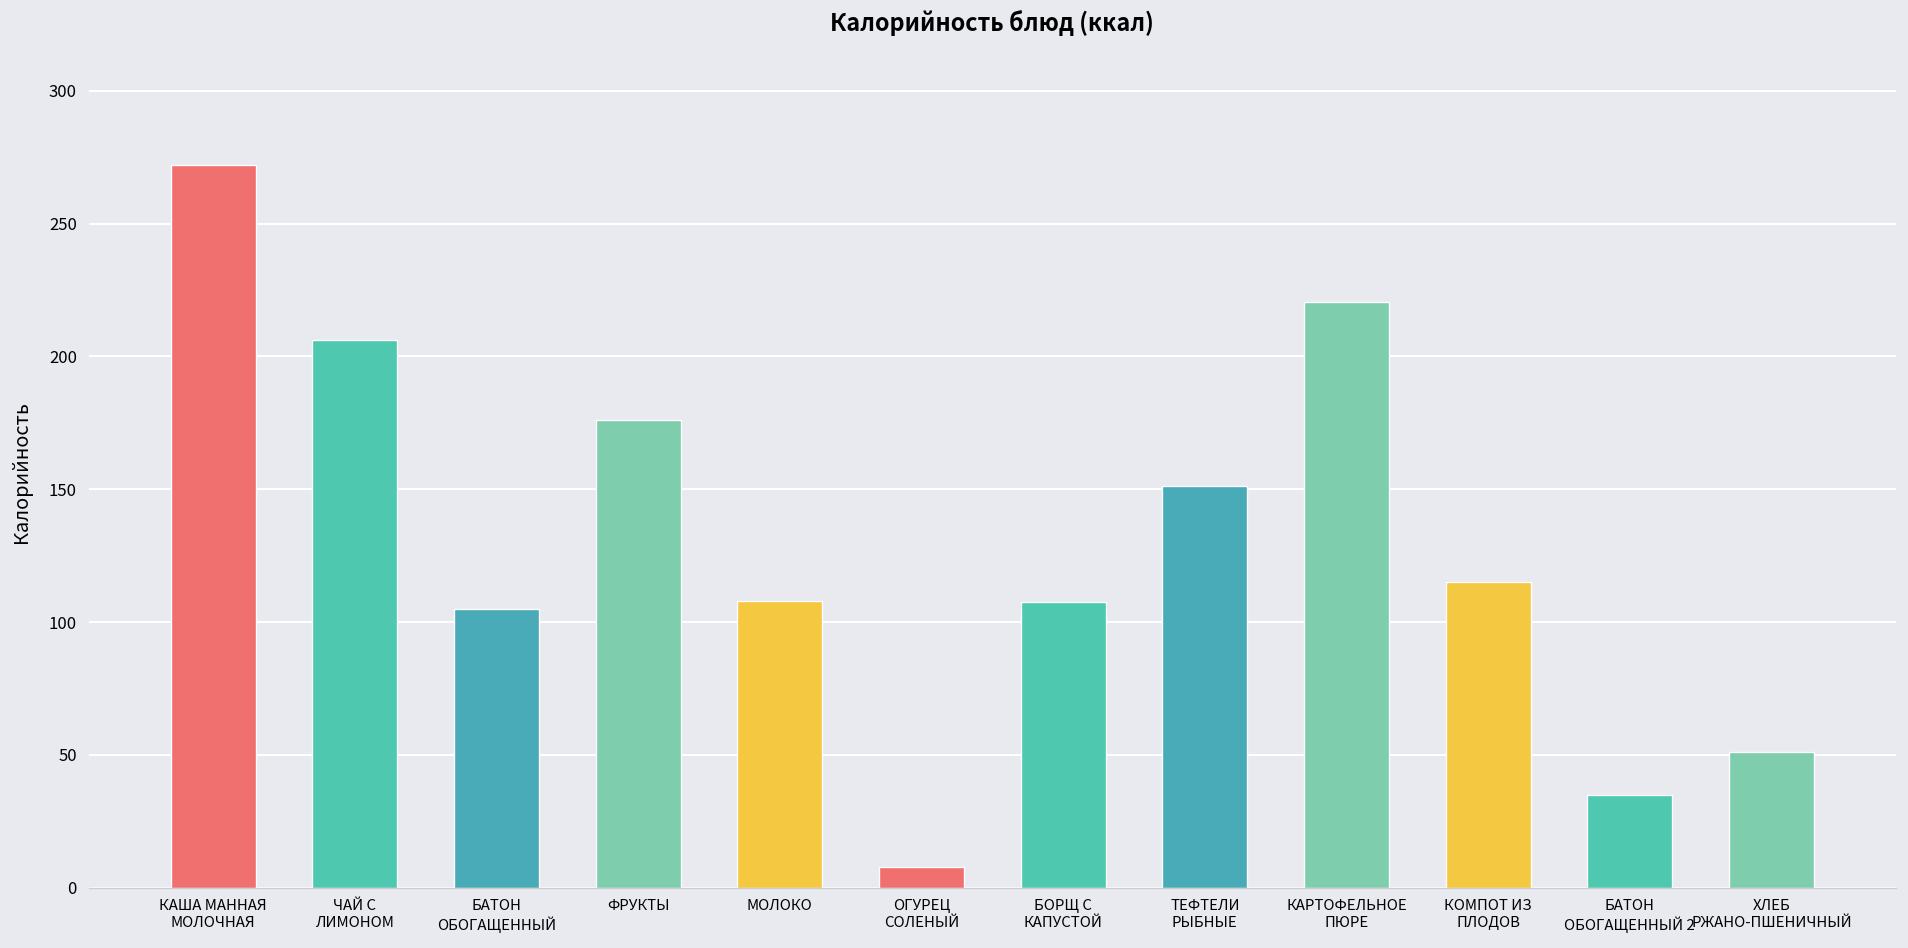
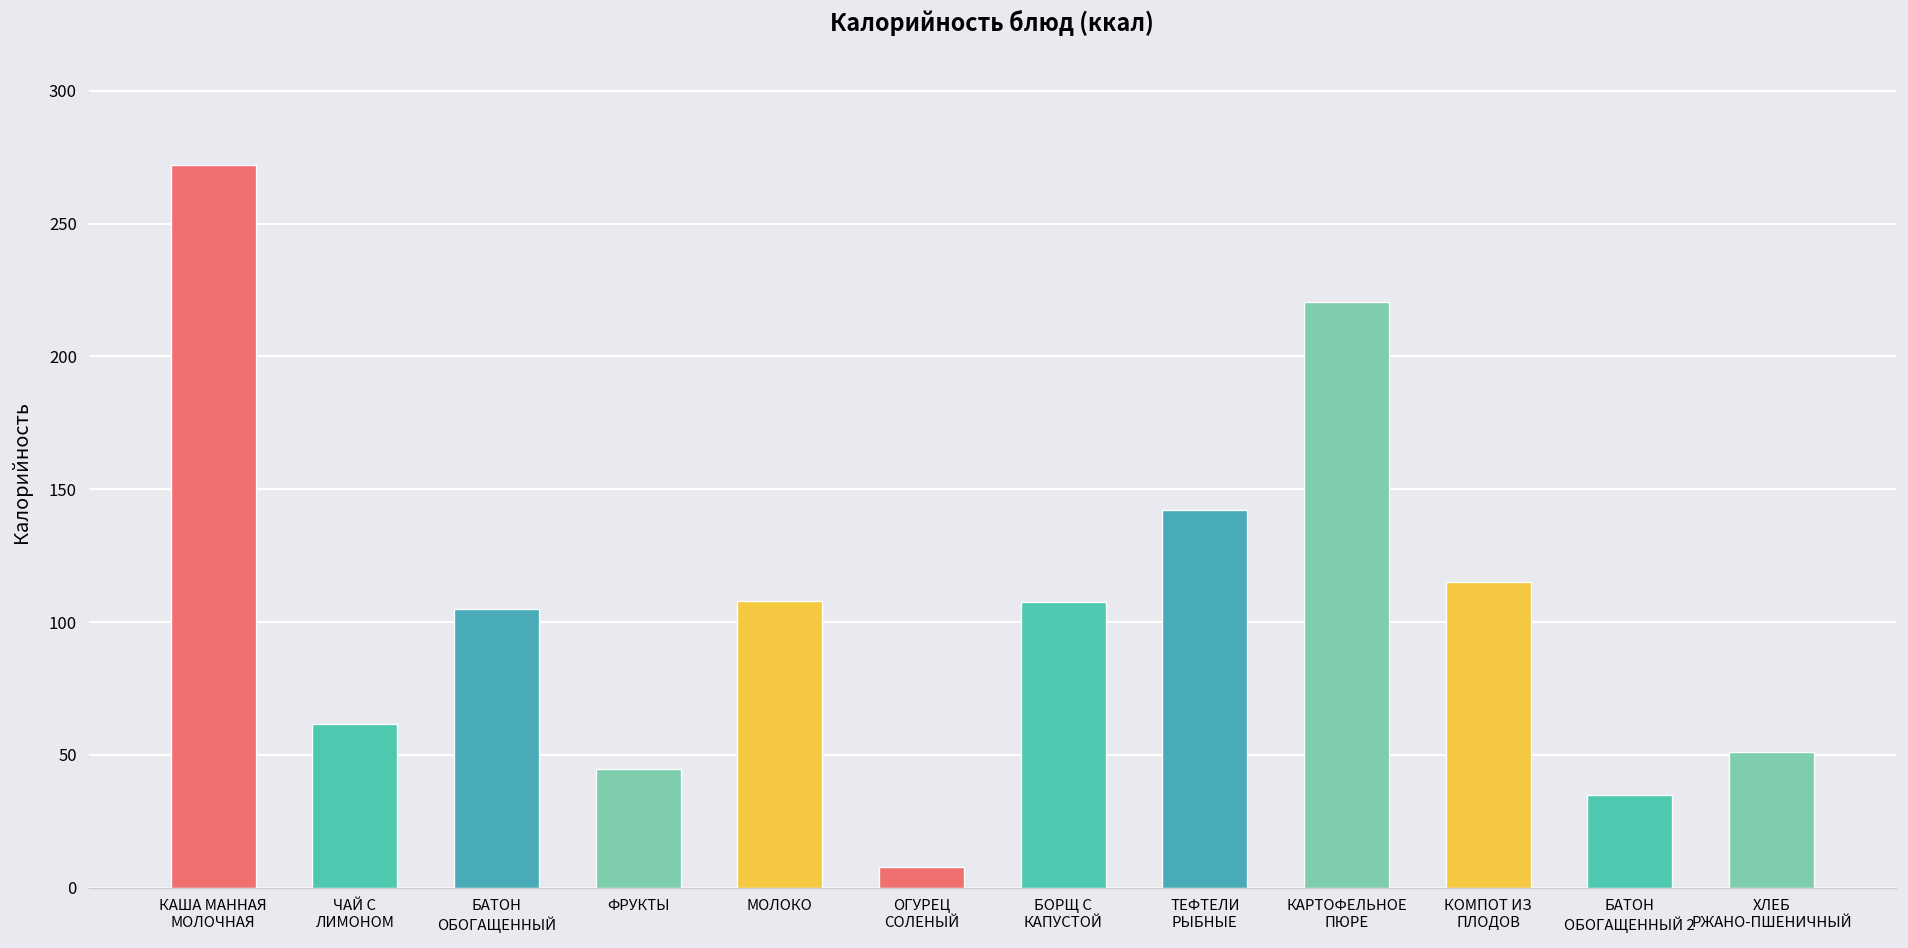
  {
    "КАША МАННАЯ МОЛОЧНАЯ": 272,
-   "ЧАЙ С ЛИМОНОМ": 206,
+   "ЧАЙ С ЛИМОНОМ": 62,
    "БАТОН ОБОГАЩЕННЫЙ": 105,
-   "ФРУКТЫ": 176,
+   "ФРУКТЫ": 45,
    "МОЛОКО": 108,
    "ОГУРЕЦ СОЛЕНЫЙ": 8,
    "БОРЩ С КАПУСТОЙ": 108,
-   "ТЕФТЕЛИ РЫБНЫЕ": 151,
+   "ТЕФТЕЛИ РЫБНЫЕ": 142,
    "КАРТОФЕЛЬНОЕ ПЮРЕ": 220,
    "КОМПОТ ИЗ ПЛОДОВ": 115,
    "БАТОН ОБОГАЩЕННЫЙ 2": 35,
    "ХЛЕБ РЖАНО-ПШЕНИЧНЫЙ": 51
  }
